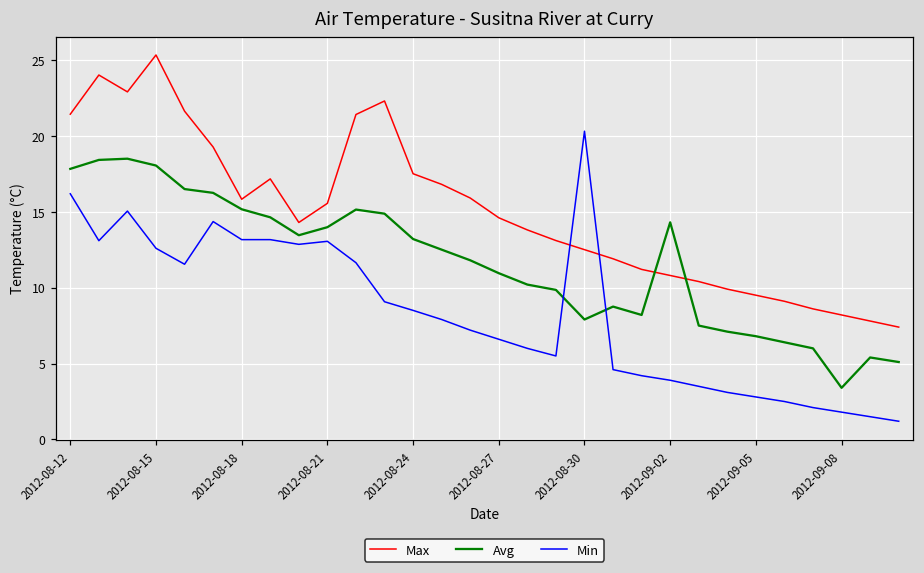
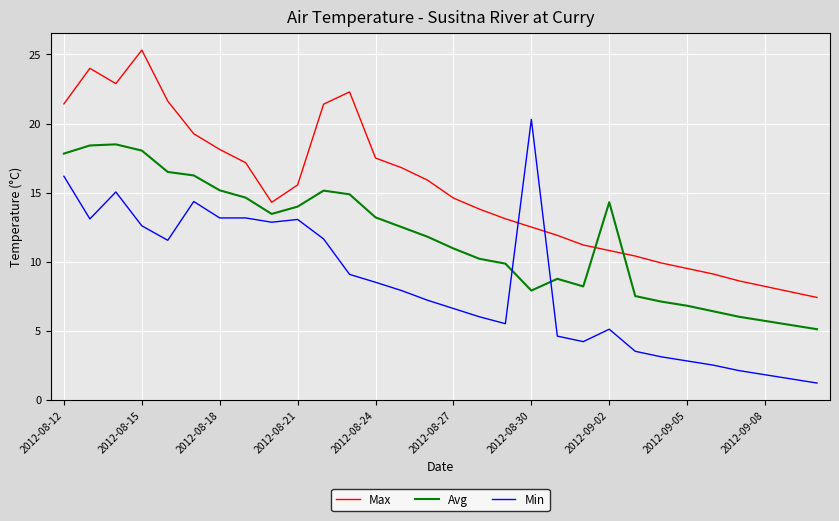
  {
    "Max": {
      "2012-08-12": 21.4,
      "2012-08-15": 25.3,
-     "2012-08-18": 15.8,
+     "2012-08-18": 18.1,
      "2012-08-21": 15.6,
      "2012-08-24": 17.5,
      "2012-08-27": 14.6,
      "2012-08-30": 12.5,
      "2012-09-02": 10.8,
      "2012-09-05": 9.5,
      "2012-09-08": 8.2
    },
    "Avg": {
      "2012-08-12": 17.8,
      "2012-08-15": 18.0,
      "2012-08-18": 15.2,
      "2012-08-21": 14.0,
      "2012-08-24": 13.2,
      "2012-08-27": 11.0,
      "2012-08-30": 7.9,
      "2012-09-02": 14.3,
      "2012-09-05": 6.8,
-     "2012-09-08": 3.4
+     "2012-09-08": 5.7
    },
    "Min": {
      "2012-08-12": 16.2,
      "2012-08-15": 12.6,
      "2012-08-18": 13.2,
      "2012-08-21": 13.1,
      "2012-08-24": 8.5,
      "2012-08-27": 6.6,
      "2012-08-30": 20.3,
-     "2012-09-02": 3.9,
+     "2012-09-02": 5.1,
      "2012-09-05": 2.8,
      "2012-09-08": 1.8
    }
  }
